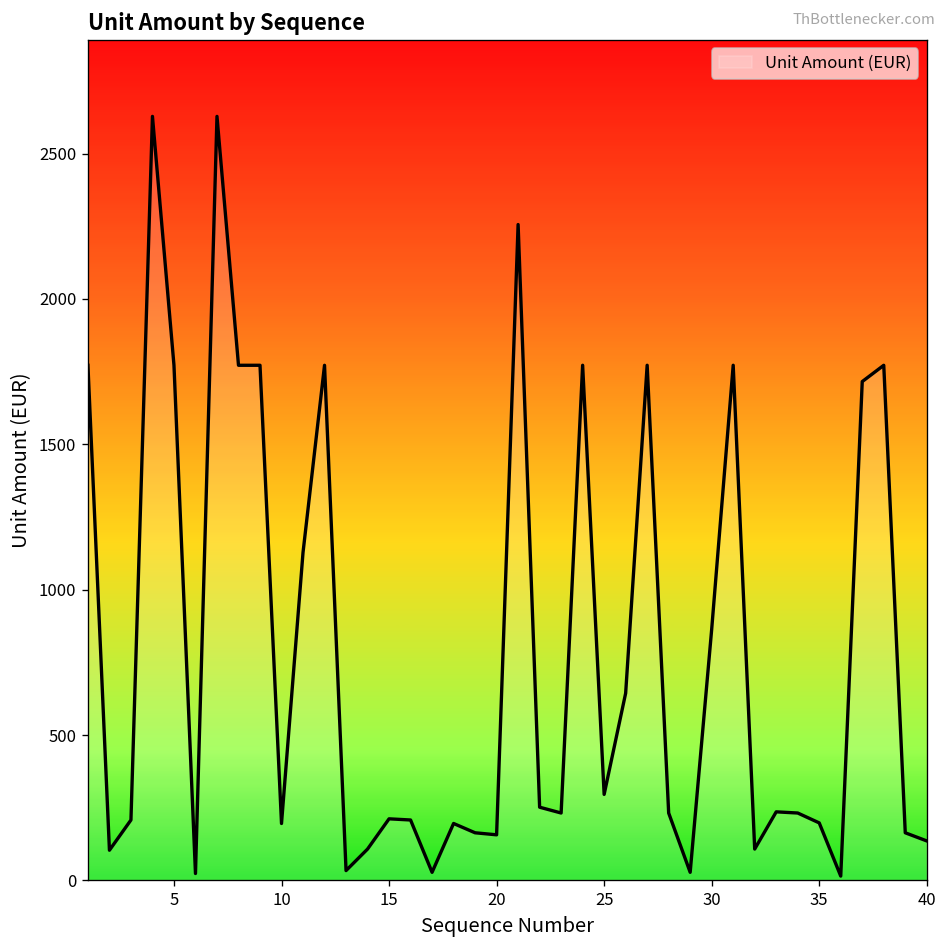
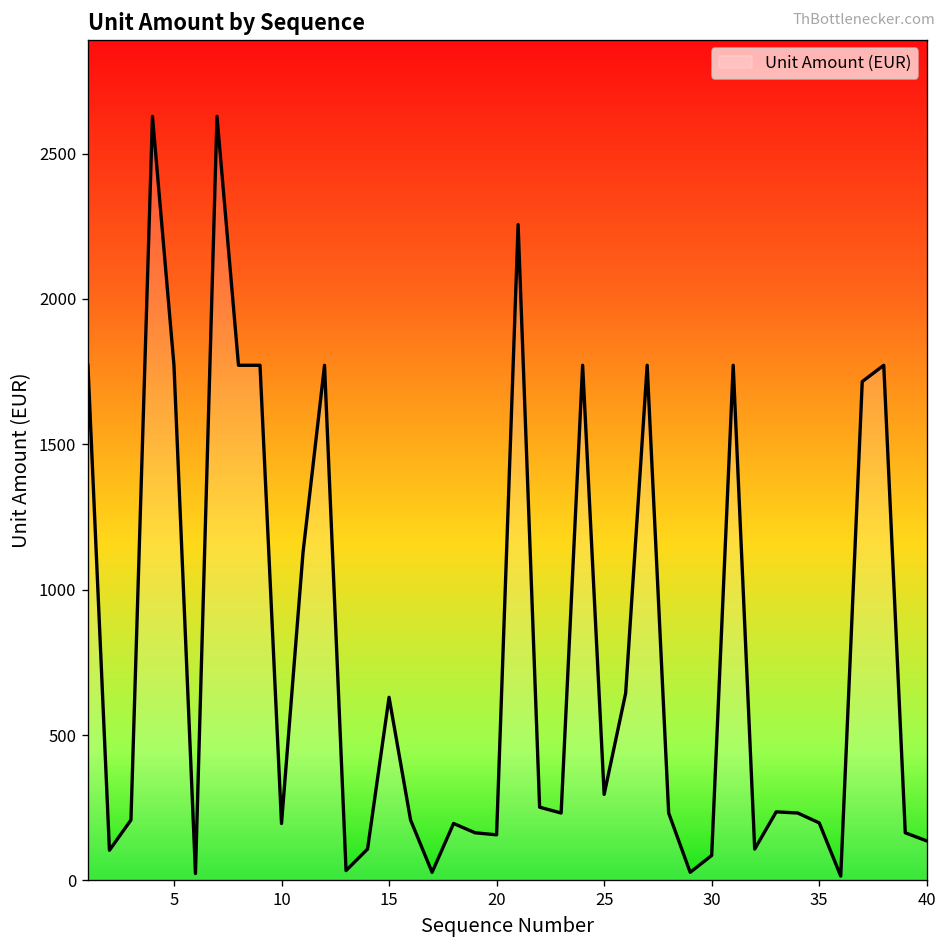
  {
    "5": 1770,
    "10": 200,
-   "15": 210,
+   "15": 630,
    "20": 160,
    "25": 300,
-   "30": 860,
+   "30": 90,
    "35": 200,
    "40": 140
  }
